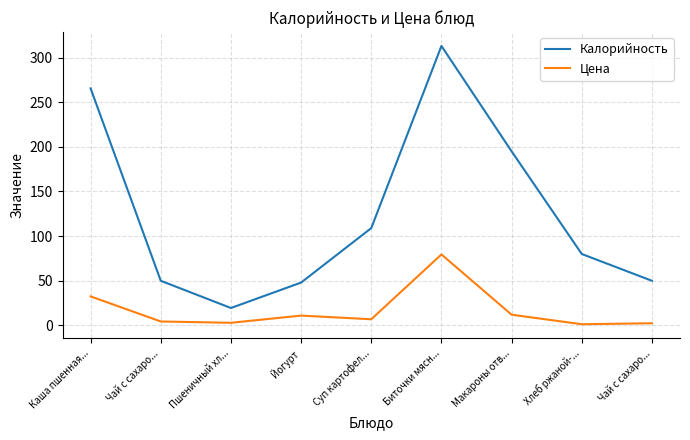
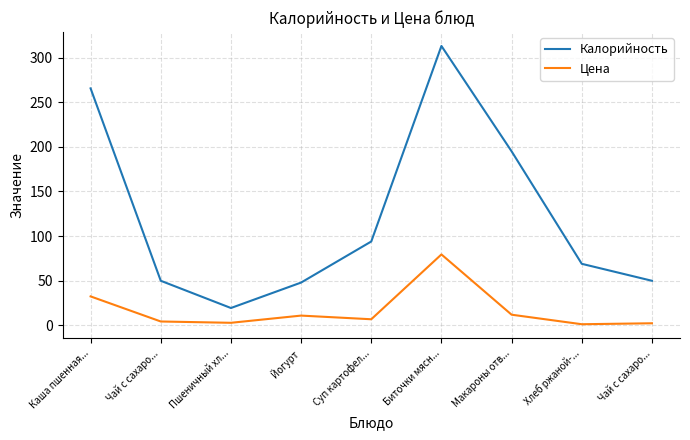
  {
    "Калорийность": {
      "Каша пшенная...": 270,
      "Пшеничный хл...": 20,
      "Йогурт": 50,
-     "Суп картофел...": 110,
+     "Суп картофел...": 90,
      "Биточки мясн...": 310,
      "Макароны отв...": 200,
-     "Хлеб ржаной-...": 80
+     "Хлеб ржаной-...": 70
    },
    "Цена": {
      "Каша пшенная...": 30,
      "Пшеничный хл...": 0,
      "Йогурт": 10,
      "Суп картофел...": 10,
      "Биточки мясн...": 80,
      "Макароны отв...": 10,
      "Хлеб ржаной-...": 0
    }
  }
